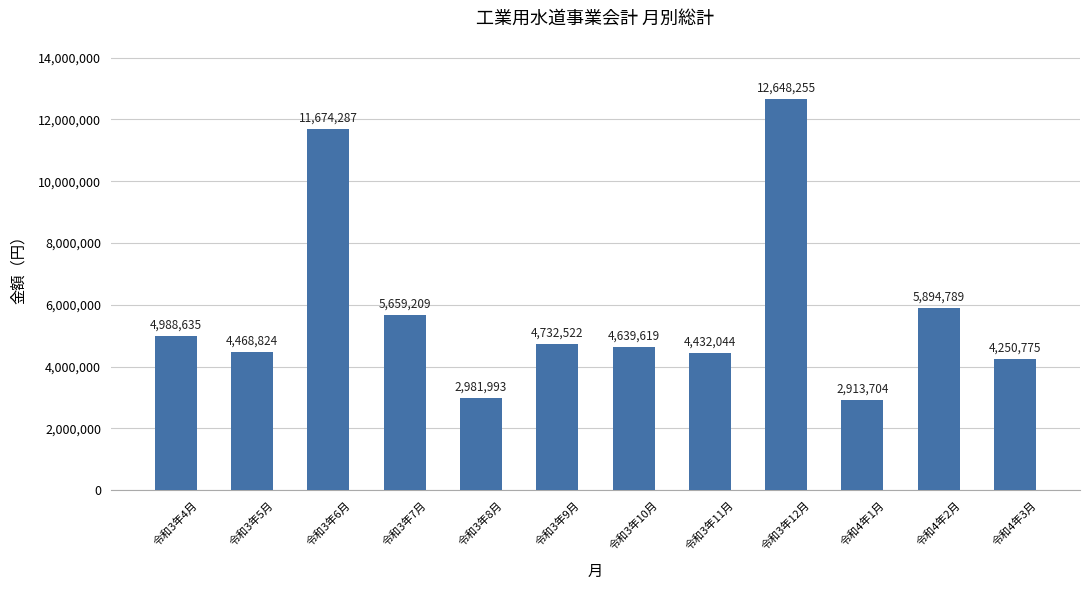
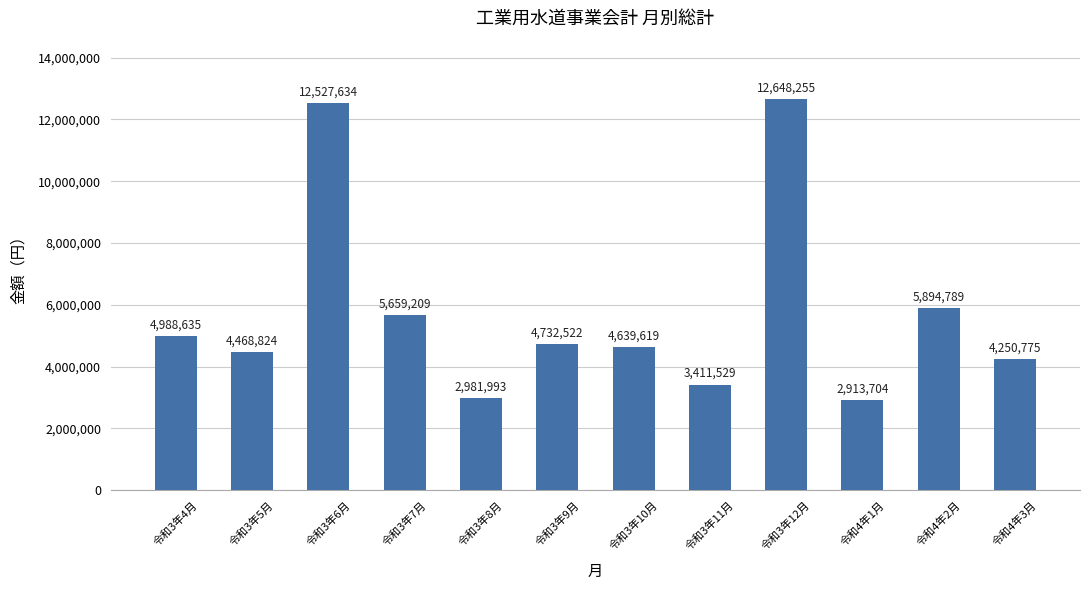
  {
    "令和3年4月": "4,988,635",
    "令和3年5月": "4,468,824",
-   "令和3年6月": "11,674,287",
+   "令和3年6月": "12,527,634",
    "令和3年7月": "5,659,209",
    "令和3年8月": "2,981,993",
    "令和3年9月": "4,732,522",
    "令和3年10月": "4,639,619",
-   "令和3年11月": "4,432,044",
+   "令和3年11月": "3,411,529",
    "令和3年12月": "12,648,255",
    "令和4年1月": "2,913,704",
    "令和4年2月": "5,894,789",
    "令和4年3月": "4,250,775"
  }
